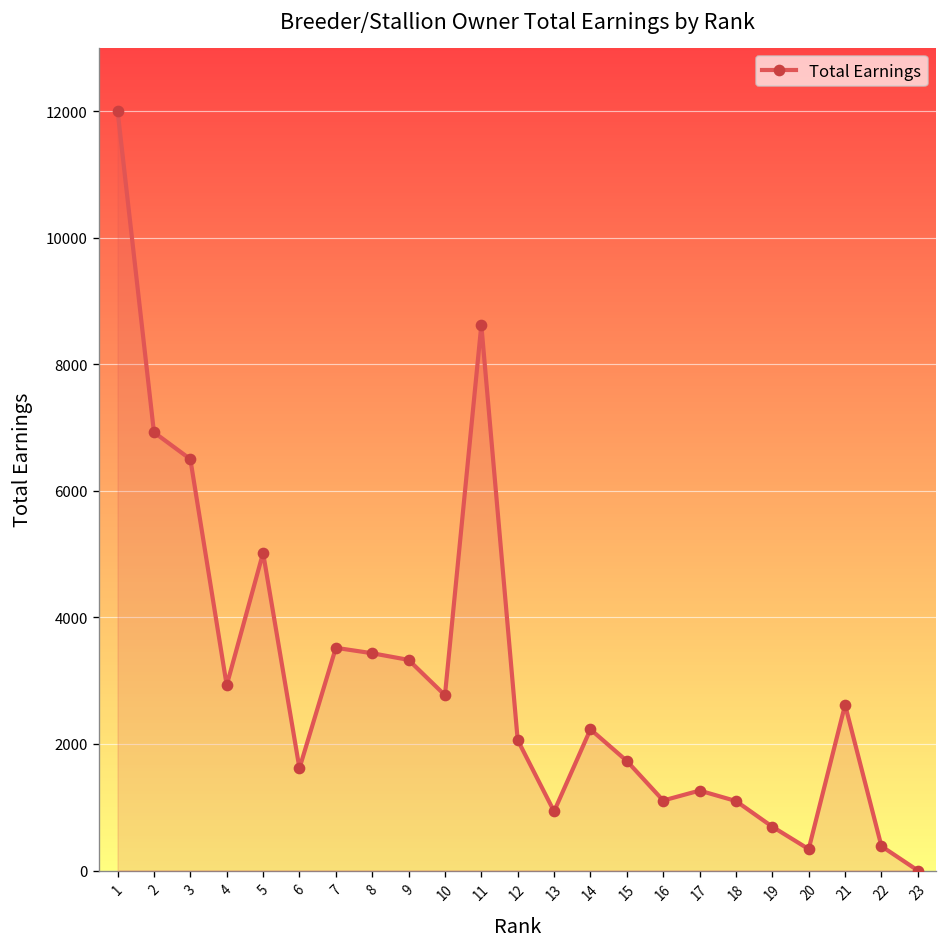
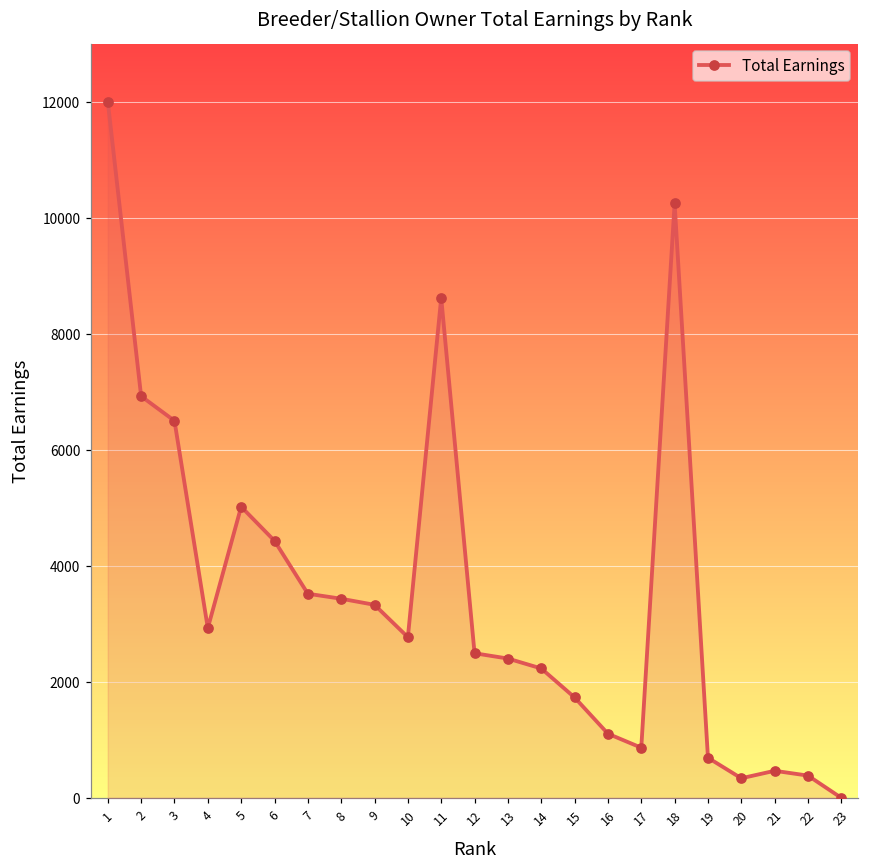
  {
    "1": 12000,
    "2": 6900,
    "3": 6500,
    "4": 2900,
    "5": 5000,
-   "6": 1600,
+   "6": 4400,
    "7": 3500,
    "8": 3400,
    "9": 3300,
    "10": 2800,
    "11": 8600,
-   "12": 2100,
-   "13": 900,
+   "12": 2500,
+   "13": 2400,
    "14": 2200,
    "15": 1700,
    "16": 1100,
-   "17": 1300,
-   "18": 1100,
+   "17": 900,
+   "18": 10200,
    "19": 700,
    "20": 300,
-   "21": 2600,
+   "21": 500,
    "22": 400,
    "23": 0
  }
